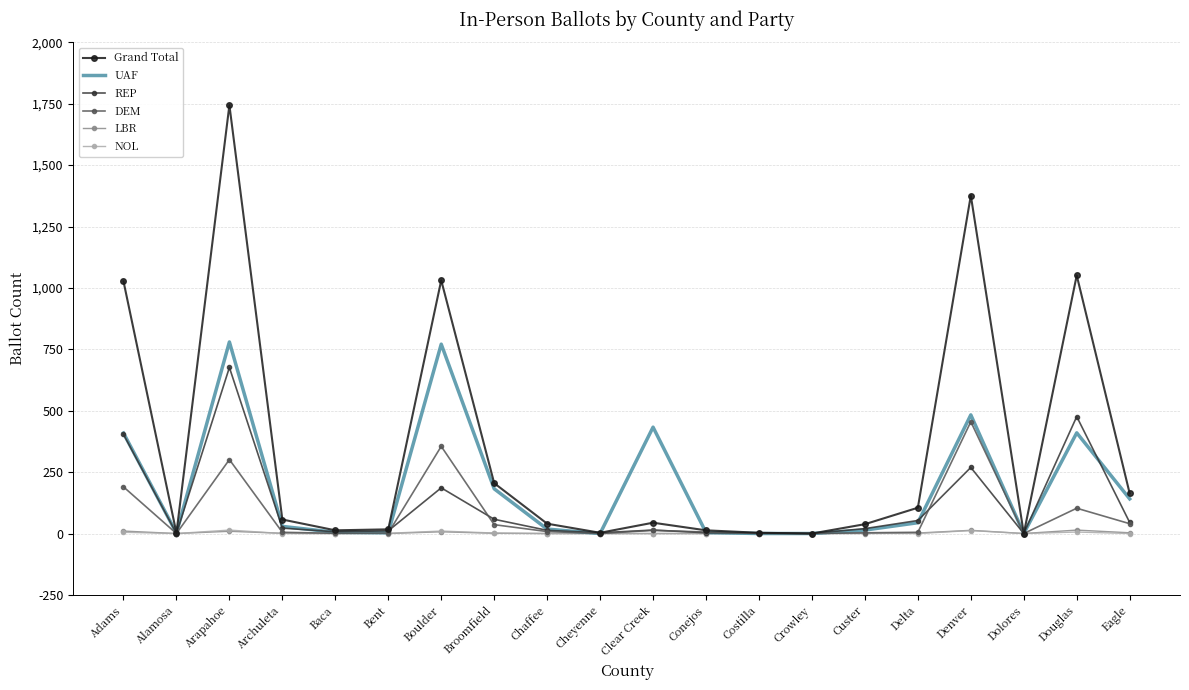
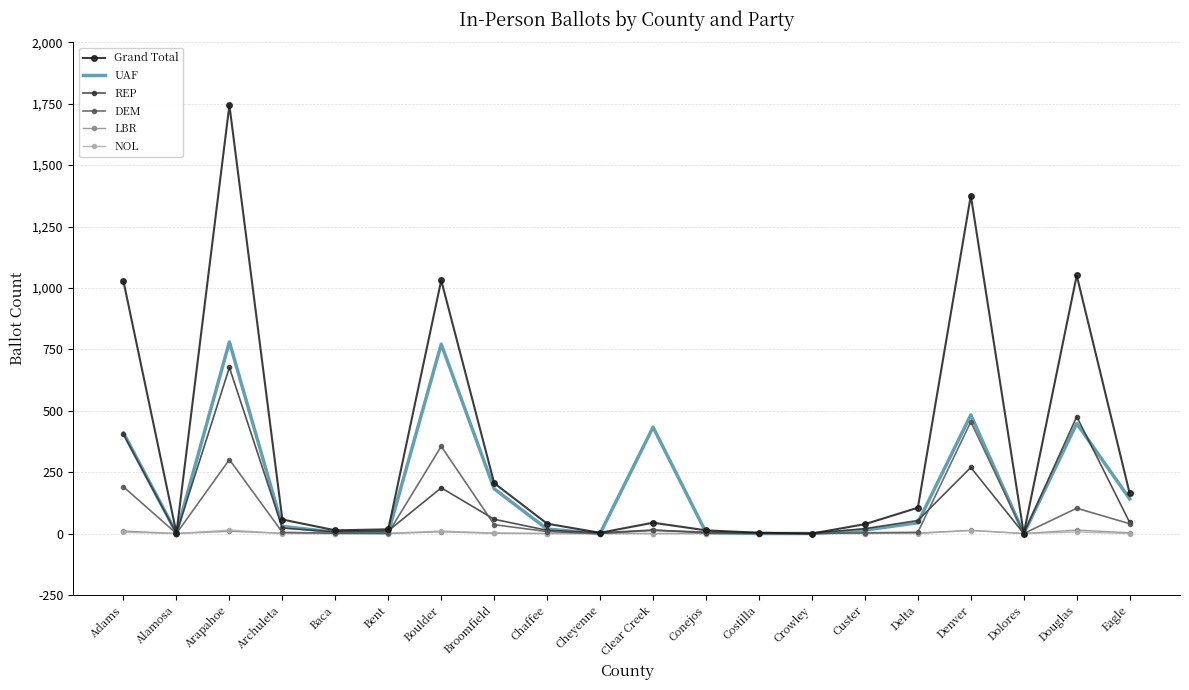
  {
    "UAF": {
      "Arapahoe": 780,
      "Boulder": 770,
      "Broomfield": 180,
      "Clear Creek": 430,
      "Denver": 480,
-     "Douglas": 410,
+     "Douglas": 450,
      "Eagle": 140
    }
  }
